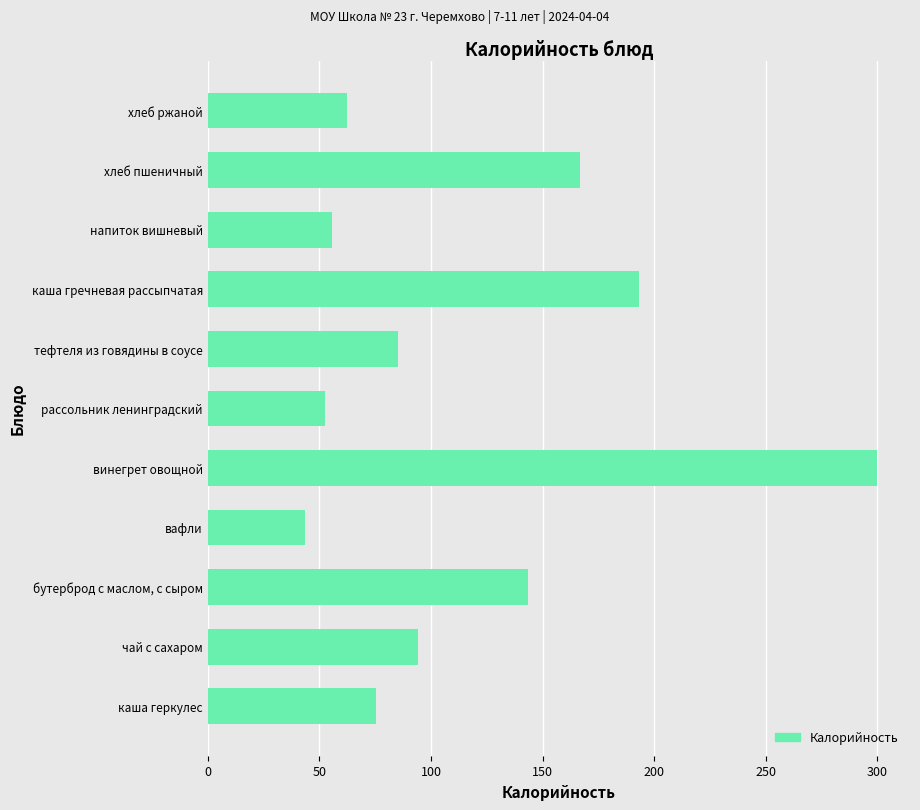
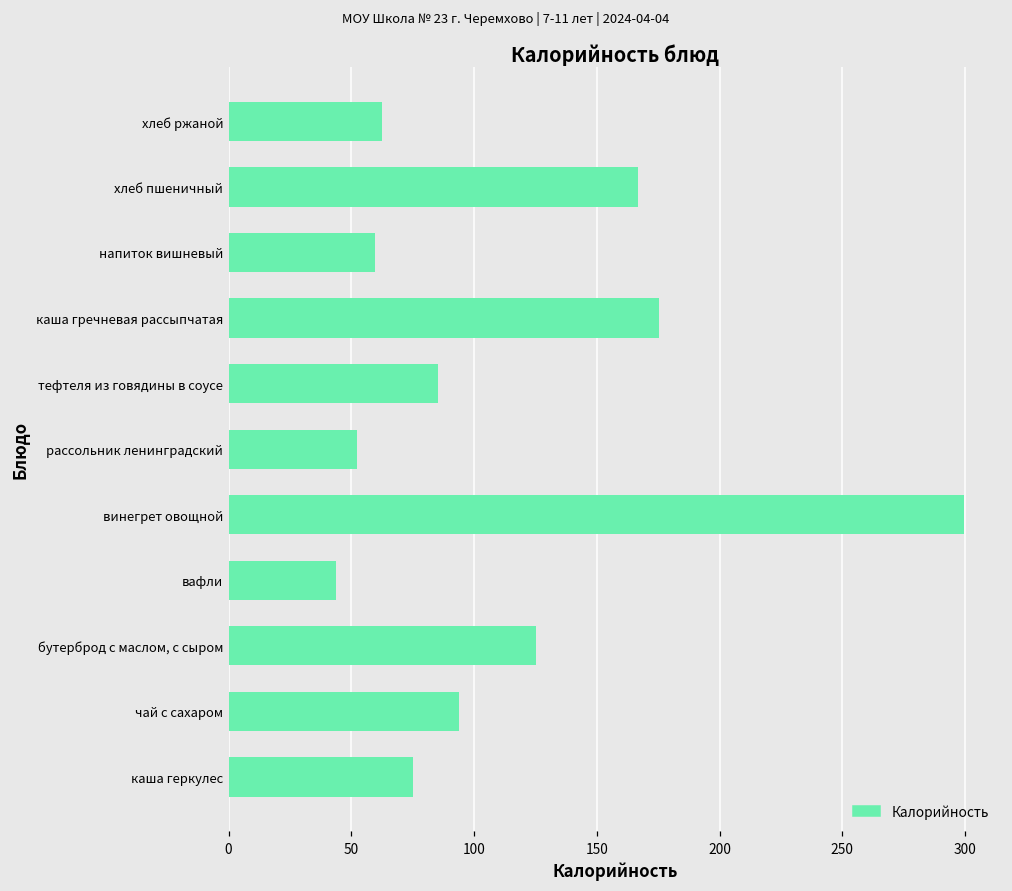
  {
    "хлеб ржаной": 62,
    "хлеб пшеничный": 167,
-   "напиток вишневый": 56,
-   "каша гречневая рассыпчатая": 193,
+   "напиток вишневый": 60,
+   "каша гречневая рассыпчатая": 175,
    "тефтеля из говядины в соусе": 85,
    "рассольник ленинградский": 52,
    "винегрет овощной": 300,
    "вафли": 44,
-   "бутерброд с маслом, с сыром": 144,
+   "бутерброд с маслом, с сыром": 125,
    "чай с сахаром": 94,
    "каша геркулес": 75
  }
